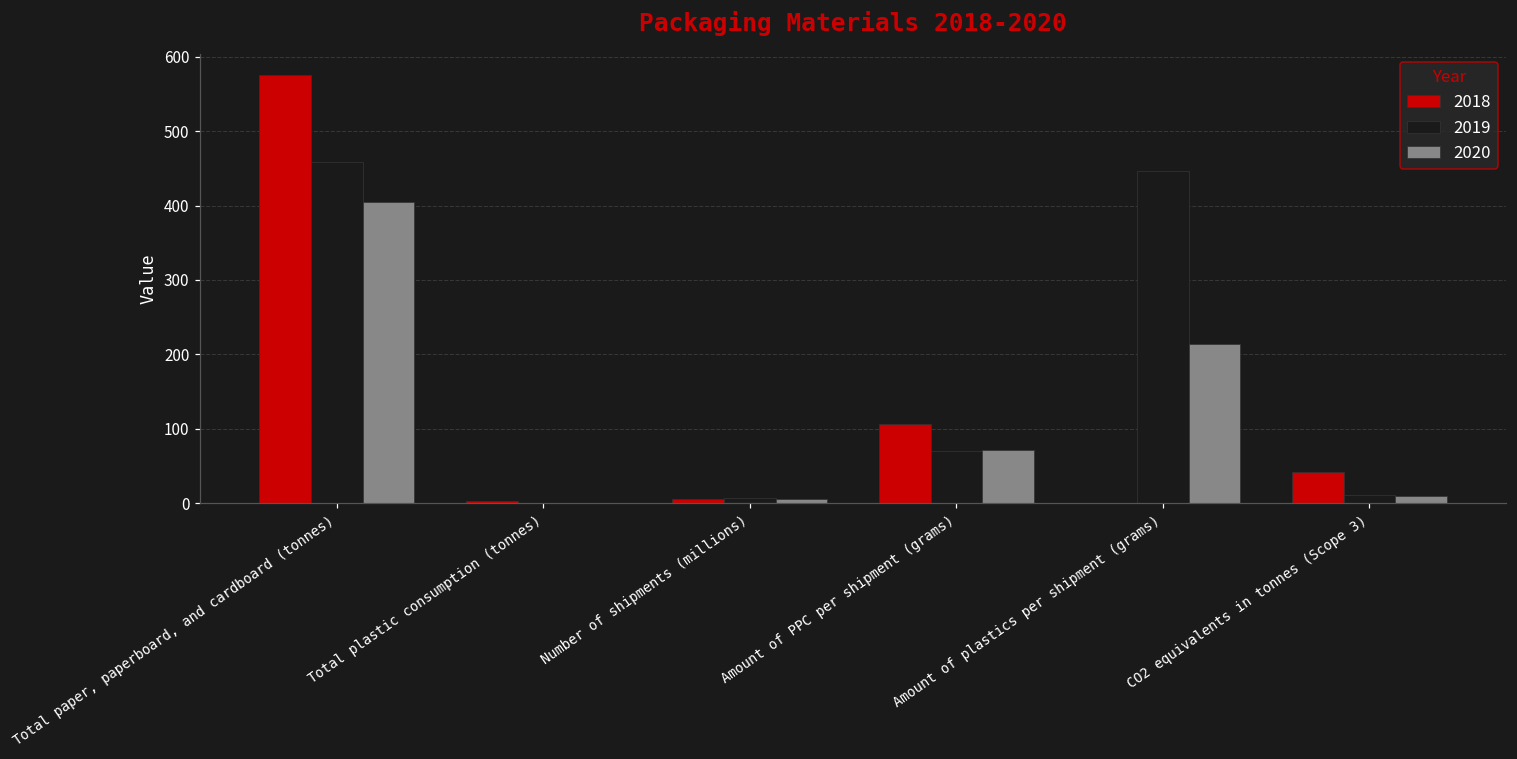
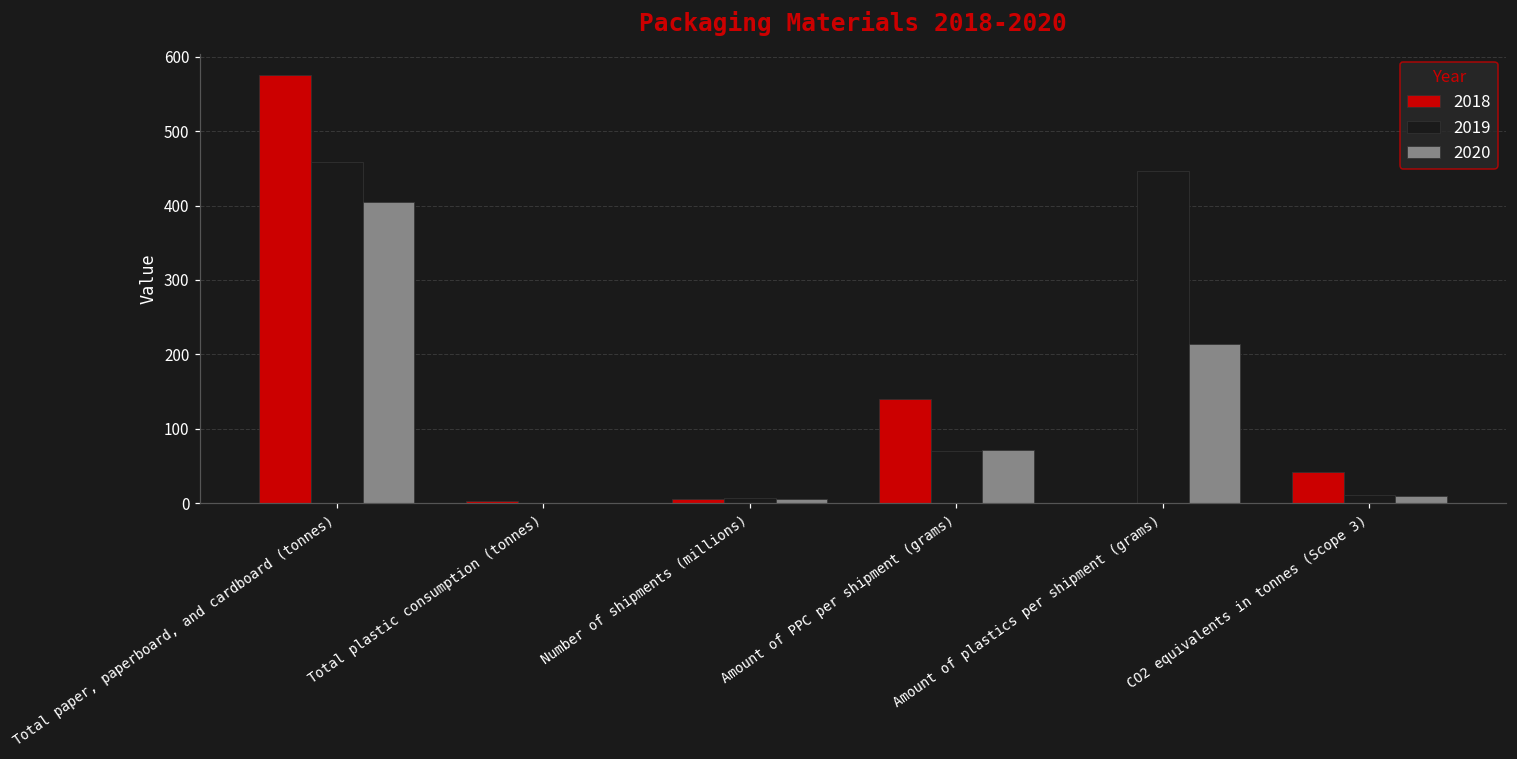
  {
    "2018": {
      "Total paper, paperboard, and cardboard (tonnes)": 580,
      "Number of shipments (millions)": 10,
-     "Amount of PPC per shipment (grams)": 110,
+     "Amount of PPC per shipment (grams)": 140,
      "CO2 equivalents in tonnes (Scope 3)": 40
    },
    "2019": {
      "Total paper, paperboard, and cardboard (tonnes)": 460,
      "Number of shipments (millions)": 10,
      "Amount of PPC per shipment (grams)": 70,
      "Amount of plastics per shipment (grams)": 450,
      "CO2 equivalents in tonnes (Scope 3)": 10
    },
    "2020": {
      "Total paper, paperboard, and cardboard (tonnes)": 400,
      "Total plastic consumption (tonnes)": 0,
      "Number of shipments (millions)": 10,
      "Amount of PPC per shipment (grams)": 70,
      "Amount of plastics per shipment (grams)": 210,
      "CO2 equivalents in tonnes (Scope 3)": 10
    }
  }
